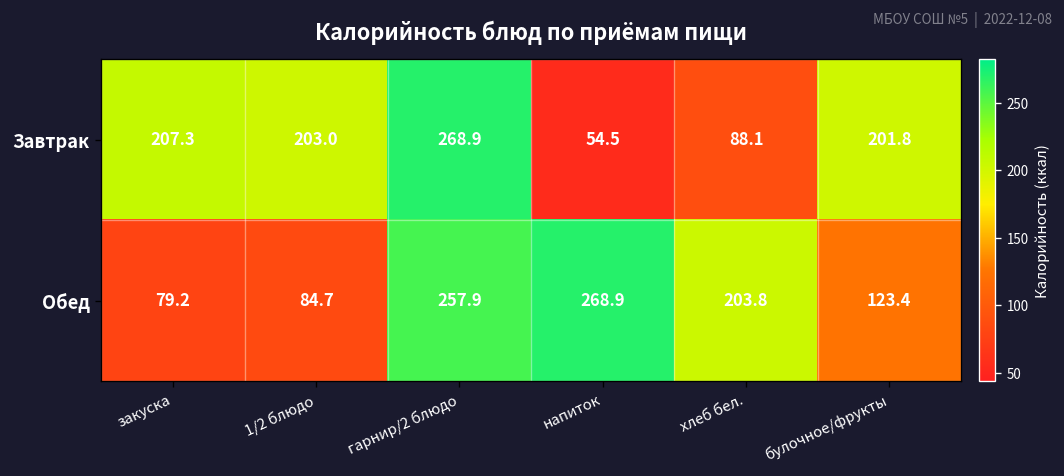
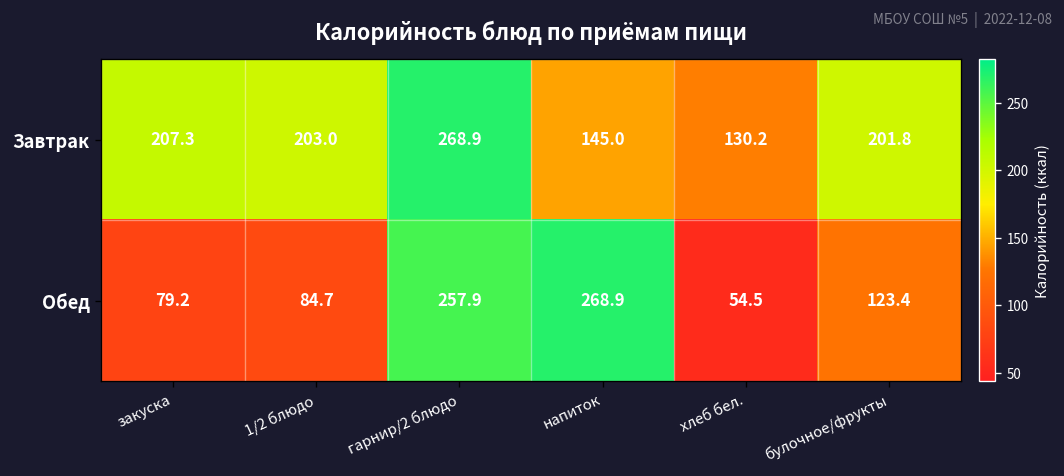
  {
    "Завтрак": {
      "закуска": 207.3,
      "1/2 блюдо": 203.0,
      "гарнир/2 блюдо": 268.9,
-     "напиток": 54.5,
-     "хлеб бел.": 88.1,
+     "напиток": 145.0,
+     "хлеб бел.": 130.2,
      "булочное/фрукты": 201.8
    },
    "Обед": {
      "закуска": 79.2,
      "1/2 блюдо": 84.7,
      "гарнир/2 блюдо": 257.9,
      "напиток": 268.9,
-     "хлеб бел.": 203.8,
+     "хлеб бел.": 54.5,
      "булочное/фрукты": 123.4
    }
  }
